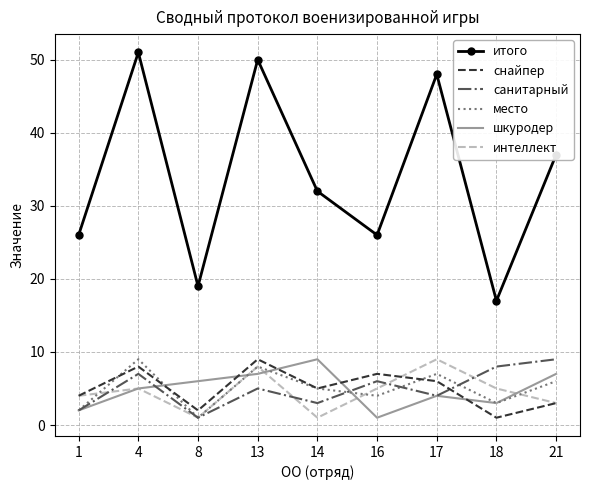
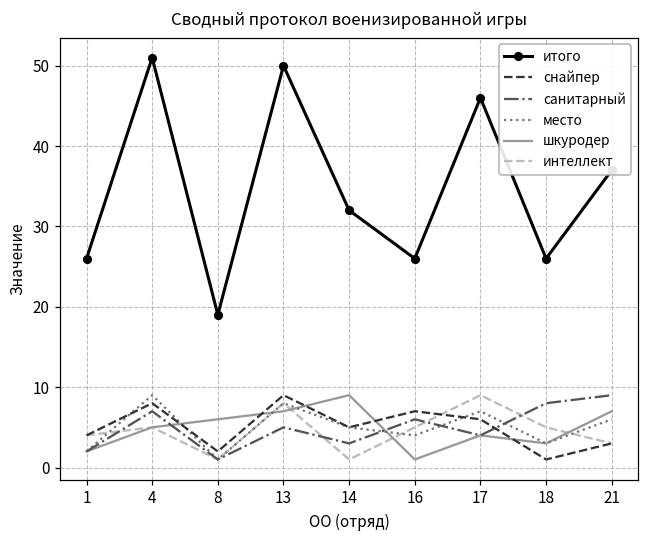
  {
    "итого": {
      "1": 26,
      "4": 51,
      "8": 19,
      "13": 50,
      "14": 32,
      "16": 26,
-     "17": 48,
-     "18": 17
+     "17": 46,
+     "18": 26
    }
  }
